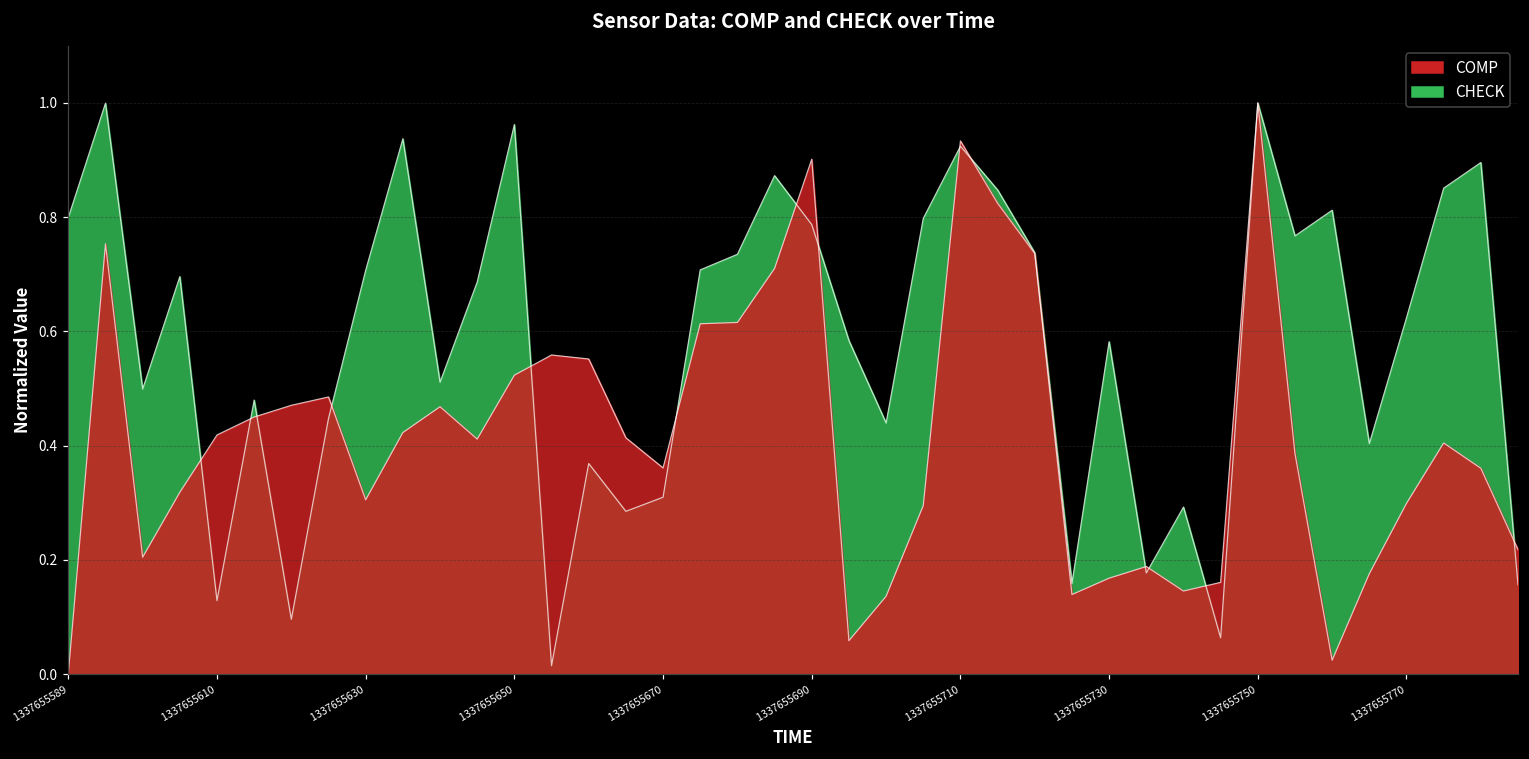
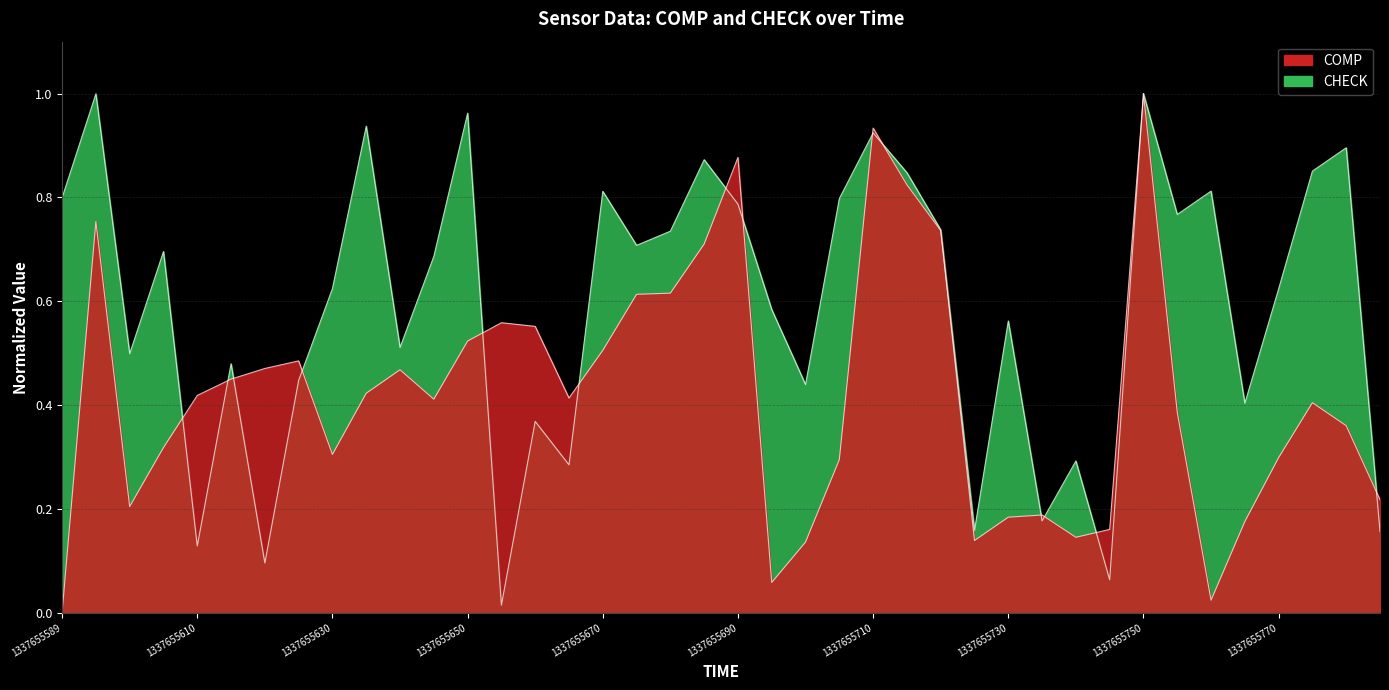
  {
    "CHECK": {
      "1337655589": 0.80,
      "1337655610": 0.13,
-     "1337655630": 0.71,
+     "1337655630": 0.62,
      "1337655650": 0.96,
-     "1337655670": 0.31,
+     "1337655670": 0.81,
      "1337655690": 0.79,
      "1337655710": 0.92,
-     "1337655730": 0.58,
+     "1337655730": 0.56,
      "1337655770": 0.62
    },
    "COMP": {
      "1337655589": 0.00,
      "1337655610": 0.42,
      "1337655630": 0.30,
      "1337655650": 0.52,
-     "1337655670": 0.36,
-     "1337655690": 0.90,
+     "1337655670": 0.51,
+     "1337655690": 0.88,
      "1337655710": 0.93,
-     "1337655730": 0.17,
+     "1337655730": 0.18,
      "1337655770": 0.30
    }
  }
